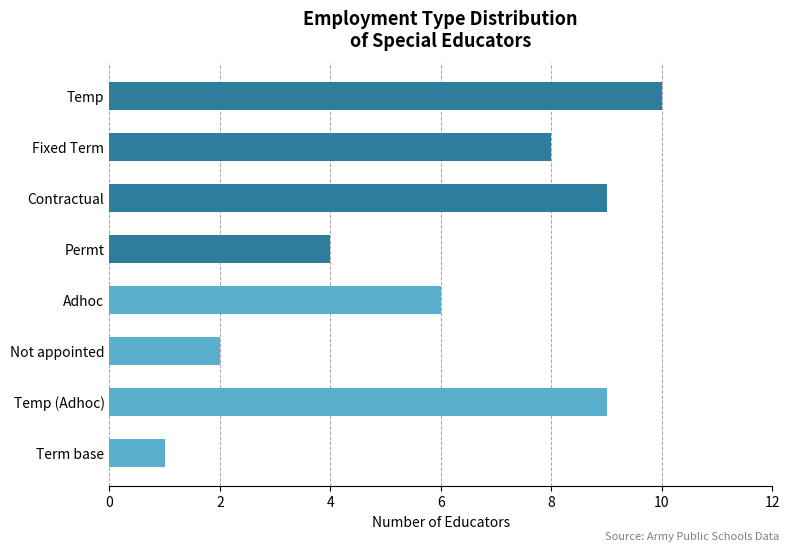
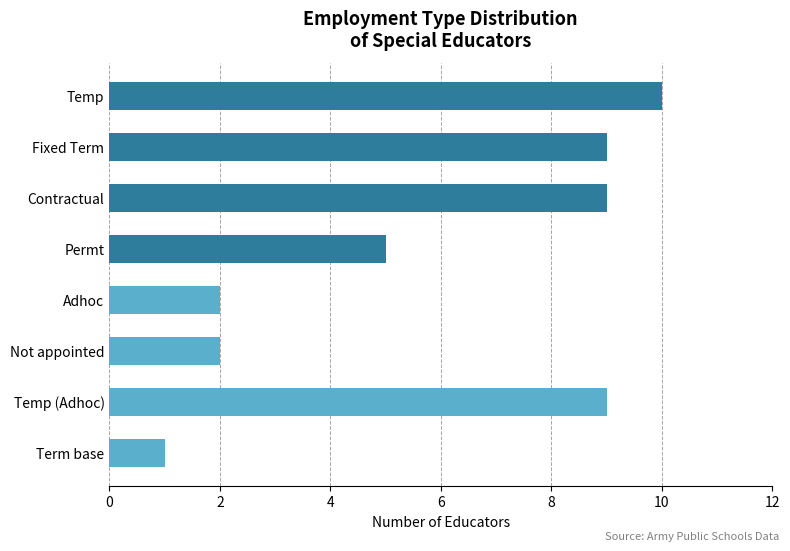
  {
    "Temp": 10,
-   "Fixed Term": 8,
+   "Fixed Term": 9,
    "Contractual": 9,
-   "Permt": 4,
-   "Adhoc": 6,
+   "Permt": 5,
+   "Adhoc": 2,
    "Not appointed": 2,
    "Temp (Adhoc)": 9,
    "Term base": 1
  }
